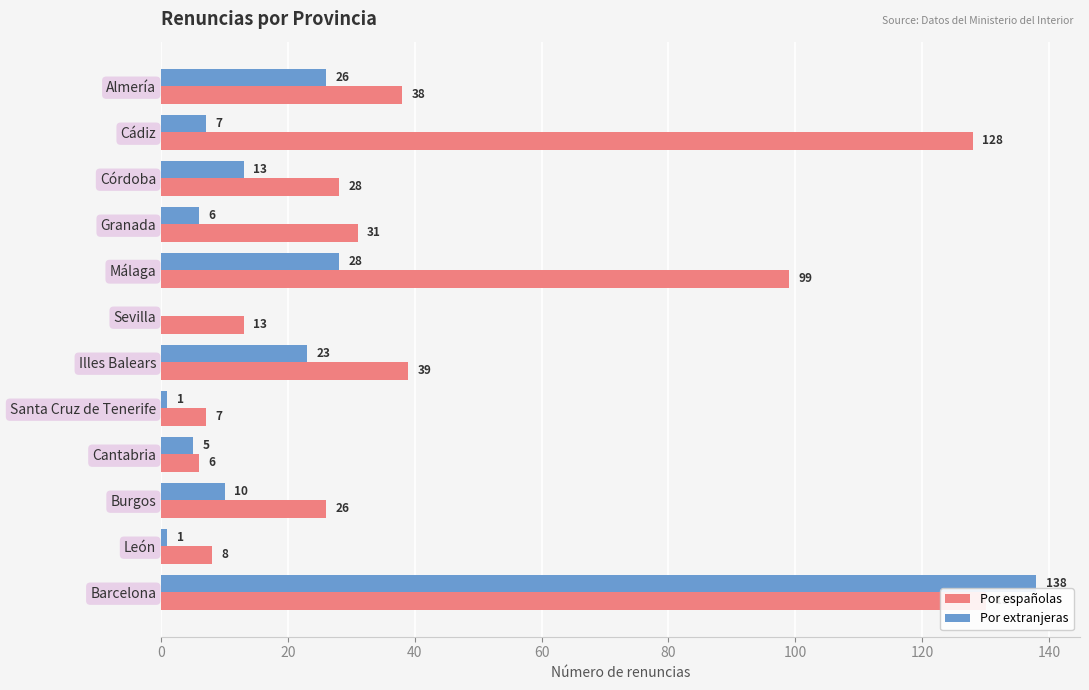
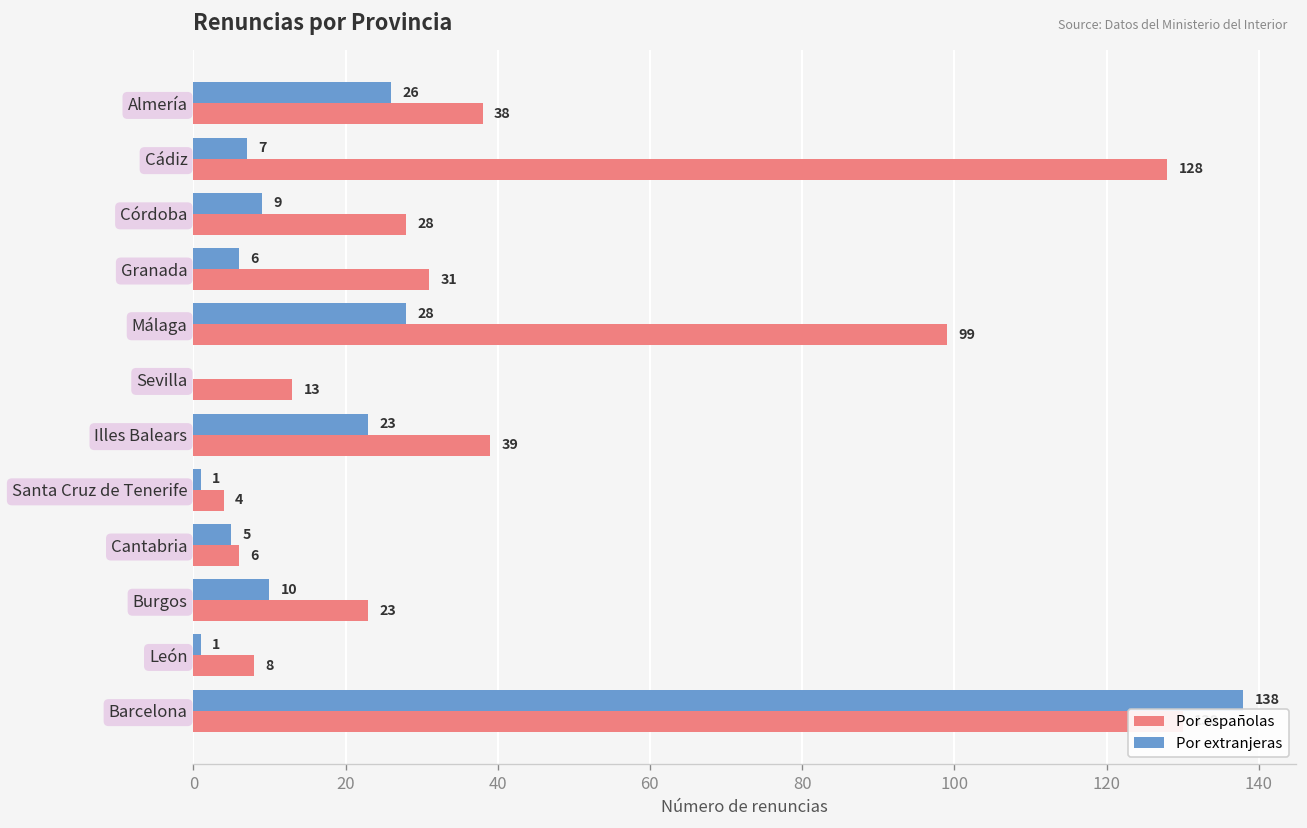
  {
    "Por españolas": {
      "Almería": 38,
      "Cádiz": 128,
      "Córdoba": 28,
      "Granada": 31,
      "Málaga": 99,
      "Sevilla": 13,
      "Illes Balears": 39,
-     "Santa Cruz de Tenerife": 7,
+     "Santa Cruz de Tenerife": 4,
      "Cantabria": 6,
-     "Burgos": 26,
+     "Burgos": 23,
      "León": 8
    },
    "Por extranjeras": {
      "Almería": 26,
      "Cádiz": 7,
-     "Córdoba": 13,
+     "Córdoba": 9,
      "Granada": 6,
      "Málaga": 28,
      "Illes Balears": 23,
      "Santa Cruz de Tenerife": 1,
      "Cantabria": 5,
      "Burgos": 10,
      "León": 1
    }
  }
